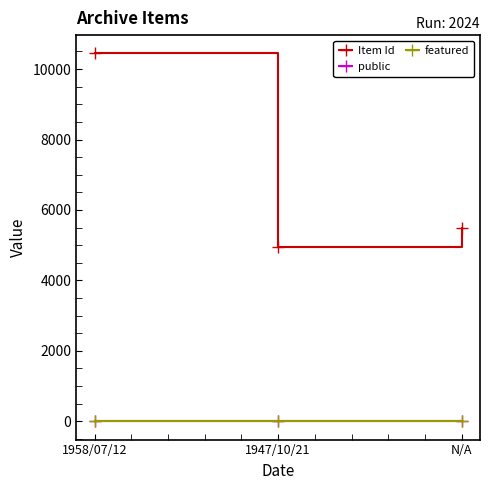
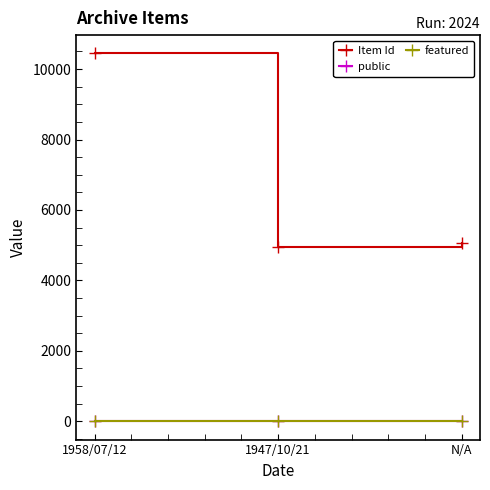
  {
    "Item Id": {
      "1958/07/12": 10400,
      "1947/10/21": 5000,
-     "N/A": 5500
+     "N/A": 5100
    },
    "featured": {
      "1958/07/12": 0,
      "1947/10/21": 0,
      "N/A": 0
    }
  }
